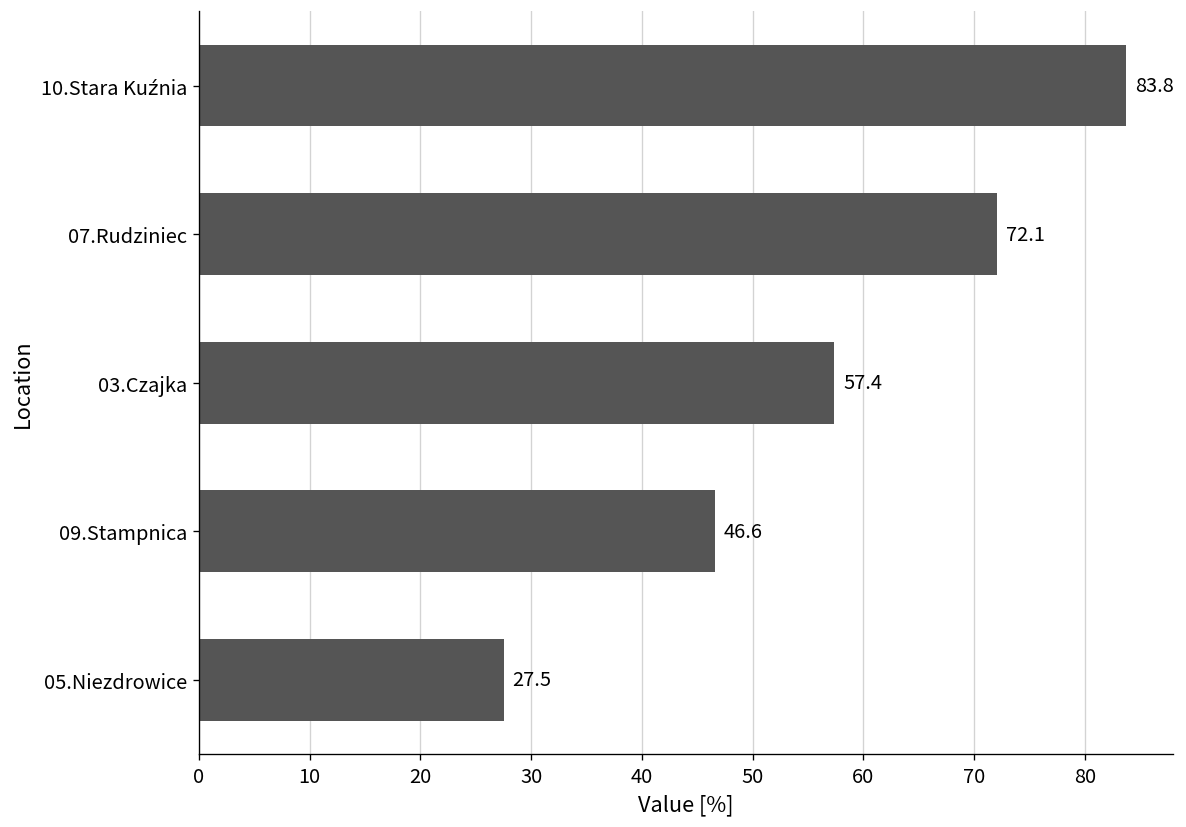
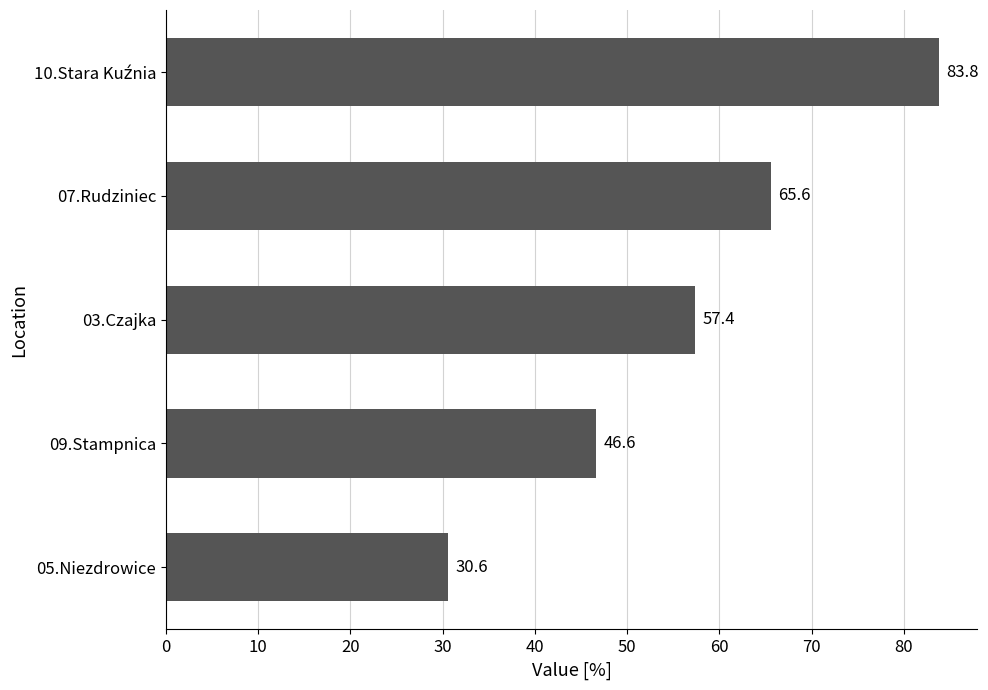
  {
    "10.Stara Kuźnia": 83.8,
-   "07.Rudziniec": 72.1,
+   "07.Rudziniec": 65.6,
    "03.Czajka": 57.4,
    "09.Stampnica": 46.6,
-   "05.Niezdrowice": 27.5
+   "05.Niezdrowice": 30.6
  }
